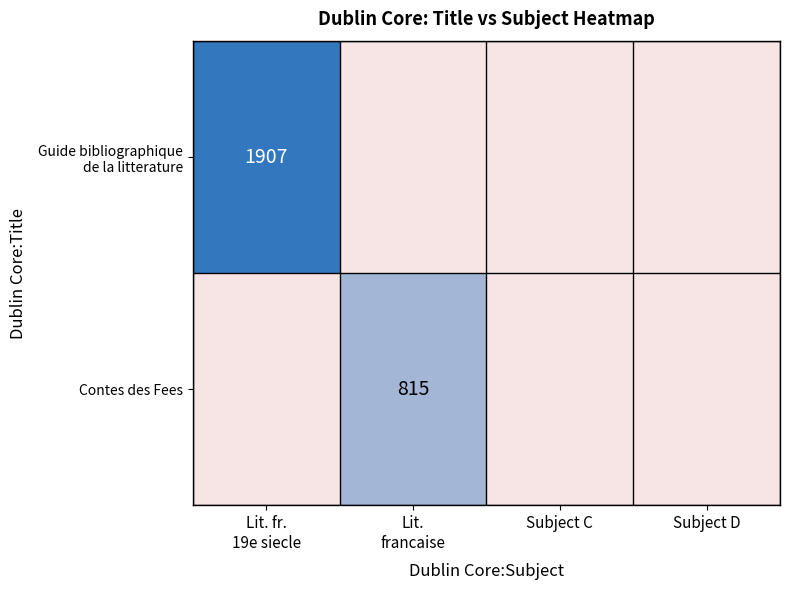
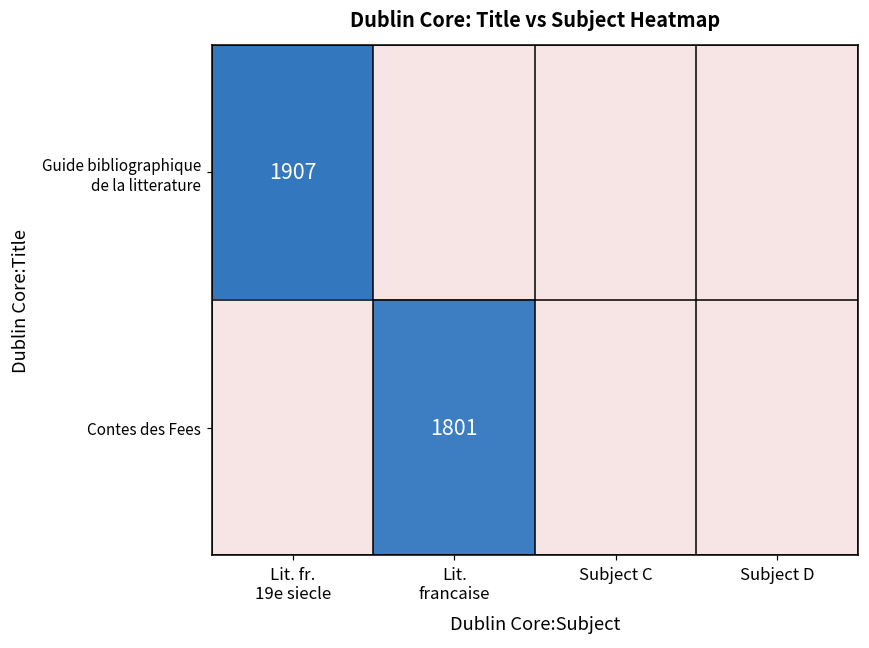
  {
    "Guide bibliographique de la litterature": {
      "Lit. fr. 19e siecle": 1907
    },
    "Contes des Fees": {
-     "Lit. francaise": 815
+     "Lit. francaise": 1801
    }
  }
